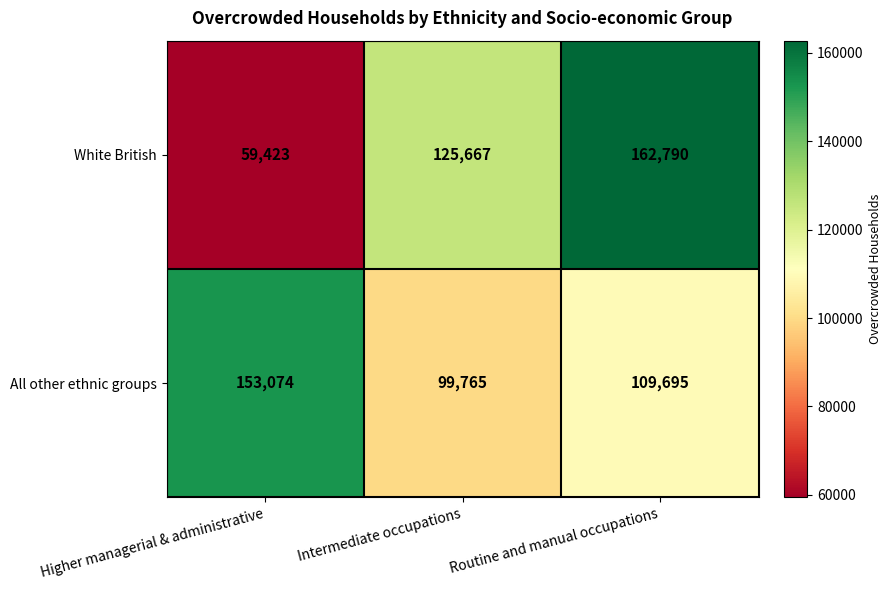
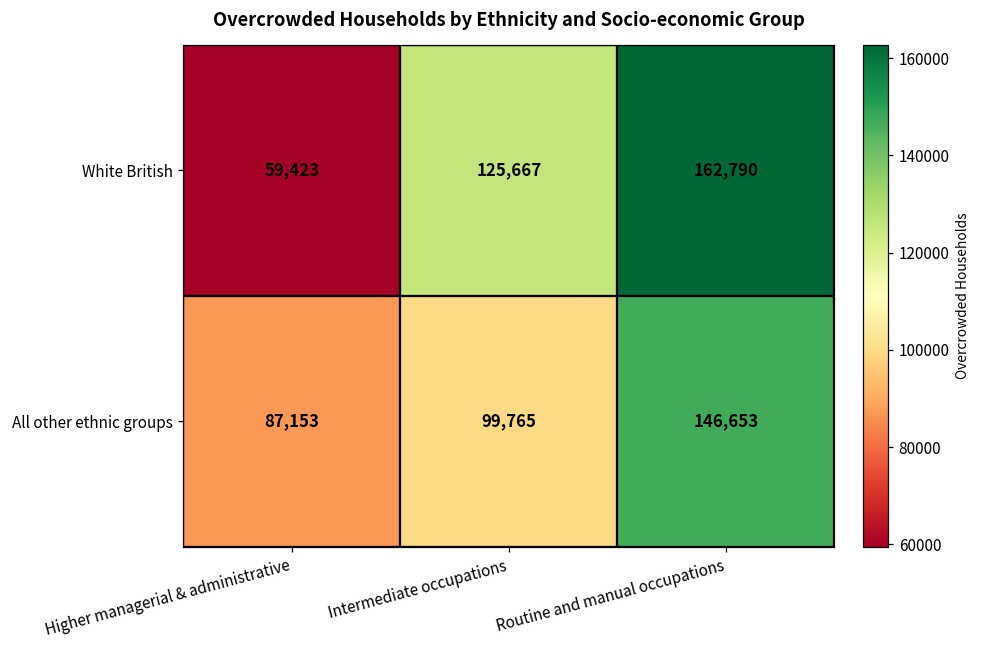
  {
    "White British": {
      "Higher managerial & administrative": "59,423",
      "Intermediate occupations": "125,667",
      "Routine and manual occupations": "162,790"
    },
    "All other ethnic groups": {
-     "Higher managerial & administrative": "153,074",
+     "Higher managerial & administrative": "87,153",
      "Intermediate occupations": "99,765",
-     "Routine and manual occupations": "109,695"
+     "Routine and manual occupations": "146,653"
    }
  }
